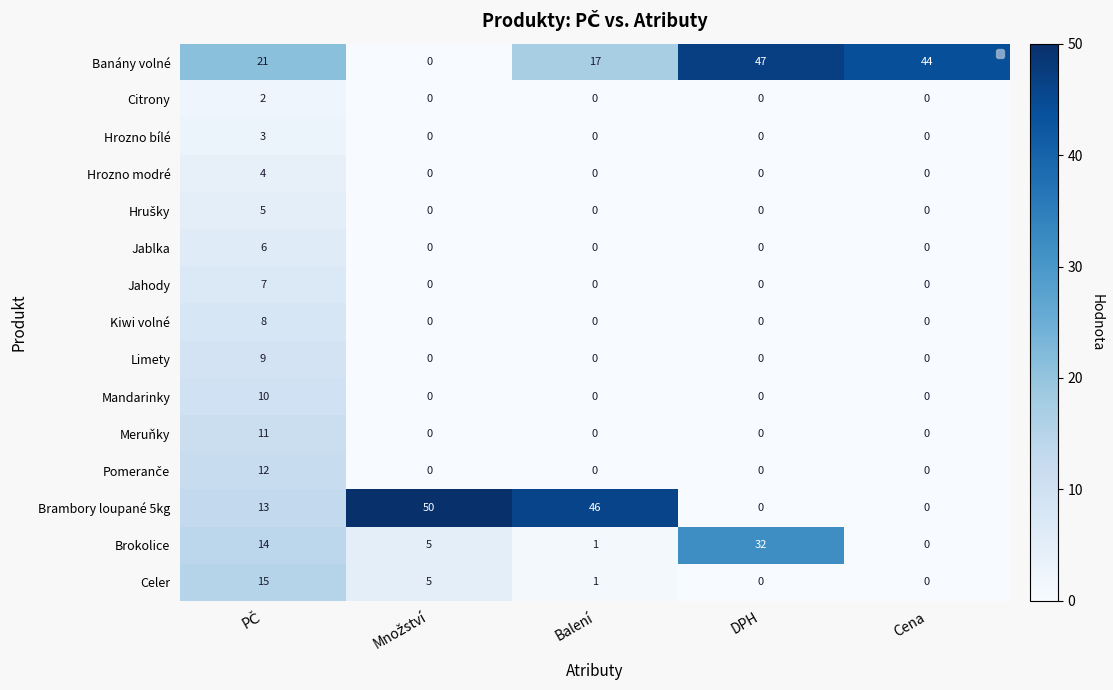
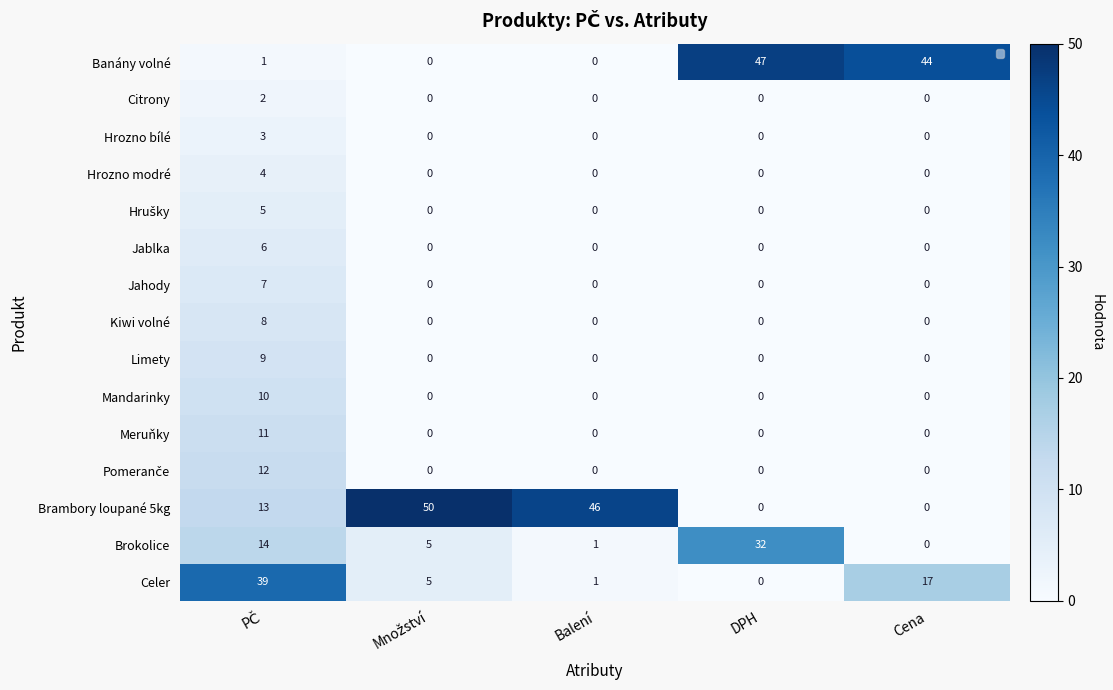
  {
    "Banány volné": {
-     "PČ": 21,
+     "PČ": 1,
      "Množství": 0,
-     "Balení": 17,
+     "Balení": 0,
      "DPH": 47,
      "Cena": 44
    },
    "Citrony": {
      "PČ": 2,
      "Množství": 0,
      "Balení": 0,
      "DPH": 0,
      "Cena": 0
    },
    "Hrozno bílé": {
      "PČ": 3,
      "Množství": 0,
      "Balení": 0,
      "DPH": 0,
      "Cena": 0
    },
    "Hrozno modré": {
      "PČ": 4,
      "Množství": 0,
      "Balení": 0,
      "DPH": 0,
      "Cena": 0
    },
    "Hrušky": {
      "PČ": 5,
      "Množství": 0,
      "Balení": 0,
      "DPH": 0,
      "Cena": 0
    },
    "Jablka": {
      "PČ": 6,
      "Množství": 0,
      "Balení": 0,
      "DPH": 0,
      "Cena": 0
    },
    "Jahody": {
      "PČ": 7,
      "Množství": 0,
      "Balení": 0,
      "DPH": 0,
      "Cena": 0
    },
    "Kiwi volné": {
      "PČ": 8,
      "Množství": 0,
      "Balení": 0,
      "DPH": 0,
      "Cena": 0
    },
    "Limety": {
      "PČ": 9,
      "Množství": 0,
      "Balení": 0,
      "DPH": 0,
      "Cena": 0
    },
    "Mandarinky": {
      "PČ": 10,
      "Množství": 0,
      "Balení": 0,
      "DPH": 0,
      "Cena": 0
    },
    "Meruňky": {
      "PČ": 11,
      "Množství": 0,
      "Balení": 0,
      "DPH": 0,
      "Cena": 0
    },
    "Pomeranče": {
      "PČ": 12,
      "Množství": 0,
      "Balení": 0,
      "DPH": 0,
      "Cena": 0
    },
    "Brambory loupané 5kg": {
      "PČ": 13,
      "Množství": 50,
      "Balení": 46,
      "DPH": 0,
      "Cena": 0
    },
    "Brokolice": {
      "PČ": 14,
      "Množství": 5,
      "Balení": 1,
      "DPH": 32,
      "Cena": 0
    },
    "Celer": {
-     "PČ": 15,
+     "PČ": 39,
      "Množství": 5,
      "Balení": 1,
      "DPH": 0,
-     "Cena": 0
+     "Cena": 17
    }
  }
